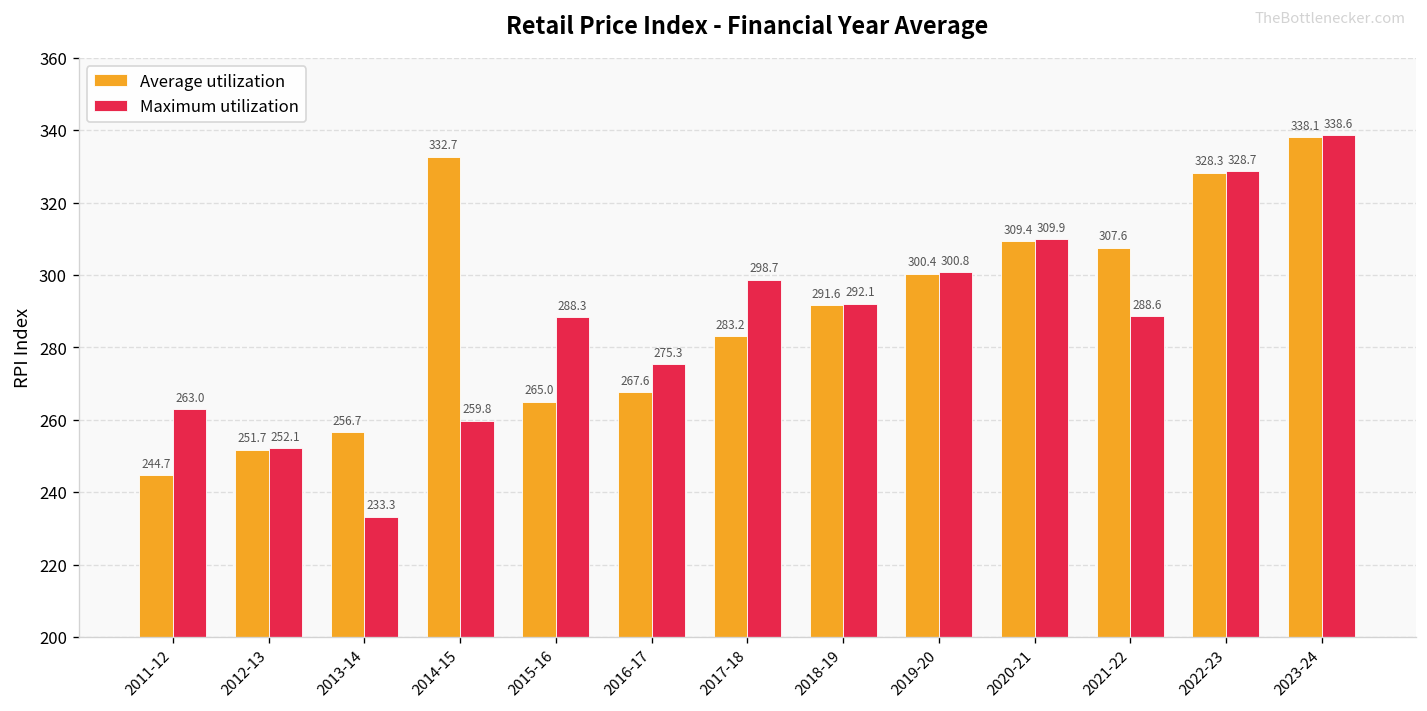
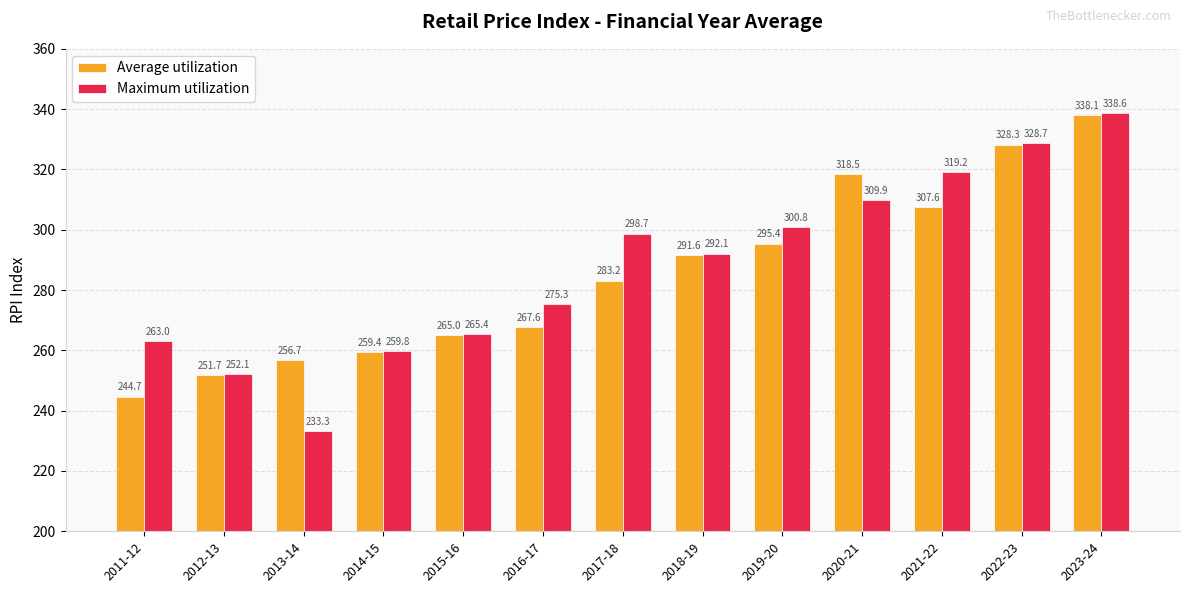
  {
    "Average utilization": {
      "2011-12": 244.7,
      "2012-13": 251.7,
      "2013-14": 256.7,
-     "2014-15": 332.7,
+     "2014-15": 259.4,
      "2015-16": 265.0,
      "2016-17": 267.6,
      "2017-18": 283.2,
      "2018-19": 291.6,
-     "2019-20": 300.4,
-     "2020-21": 309.4,
+     "2019-20": 295.4,
+     "2020-21": 318.5,
      "2021-22": 307.6,
      "2022-23": 328.3,
      "2023-24": 338.1
    },
    "Maximum utilization": {
      "2011-12": 263.0,
      "2012-13": 252.1,
      "2013-14": 233.3,
      "2014-15": 259.8,
-     "2015-16": 288.3,
+     "2015-16": 265.4,
      "2016-17": 275.3,
      "2017-18": 298.7,
      "2018-19": 292.1,
      "2019-20": 300.8,
      "2020-21": 309.9,
-     "2021-22": 288.6,
+     "2021-22": 319.2,
      "2022-23": 328.7,
      "2023-24": 338.6
    }
  }
